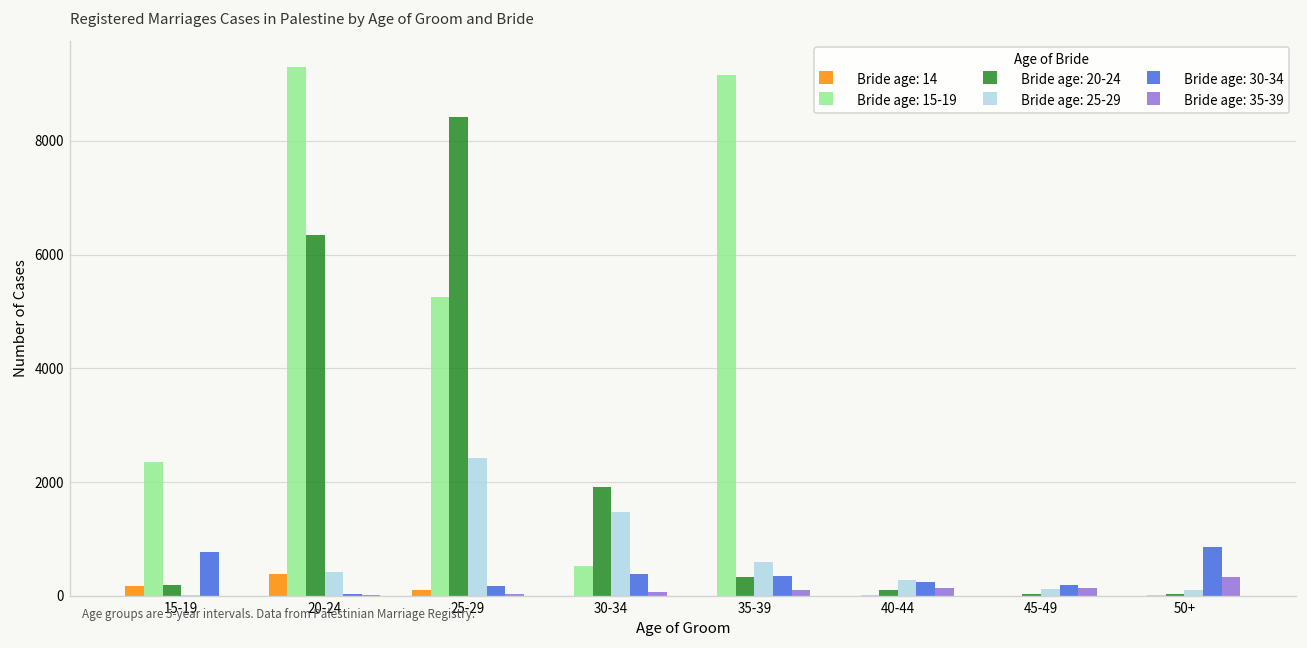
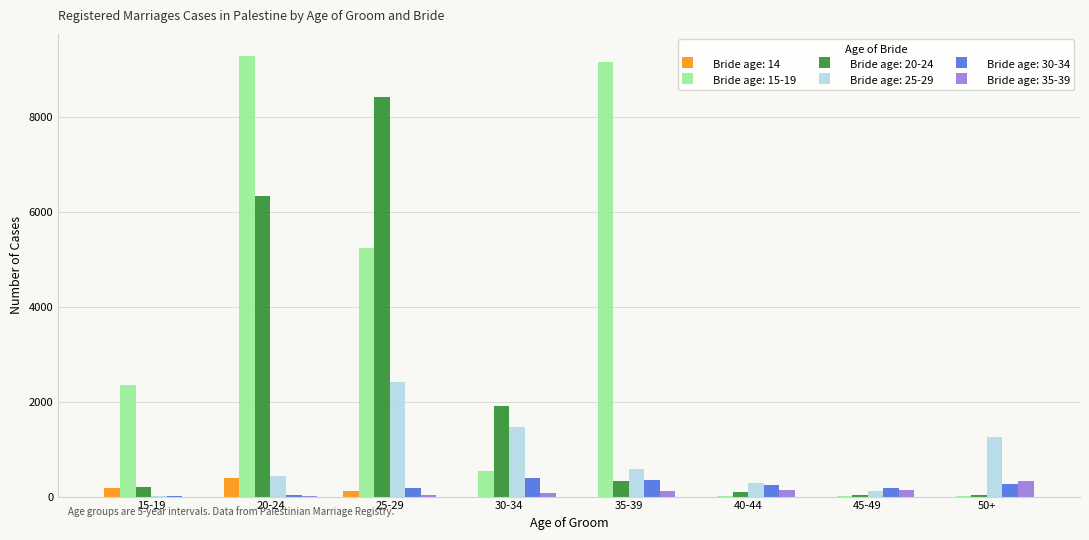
  {
    "Bride age: 14": {
      "15-19": 200,
      "20-24": 400,
      "25-29": 100,
      "35-39": 0,
      "40-44": 0,
      "45-49": 0,
      "50+": 0
    },
    "Bride age: 15-19": {
      "15-19": 2400,
      "20-24": 9300,
      "25-29": 5300,
      "30-34": 500,
      "35-39": 9200
    },
    "Bride age: 20-24": {
      "15-19": 200,
      "20-24": 6300,
      "25-29": 8400,
      "30-34": 1900,
      "35-39": 300,
      "40-44": 100
    },
    "Bride age: 25-29": {
      "20-24": 400,
      "25-29": 2400,
      "30-34": 1500,
      "35-39": 600,
      "40-44": 300,
      "45-49": 100,
-     "50+": 100
+     "50+": 1300
    },
    "Bride age: 30-34": {
-     "15-19": 800,
+     "15-19": 0,
      "25-29": 200,
      "30-34": 400,
      "35-39": 300,
      "40-44": 200,
      "45-49": 200,
-     "50+": 900
+     "50+": 300
    },
    "Bride age: 35-39": {
      "15-19": 0,
      "30-34": 100,
      "35-39": 100,
      "40-44": 100,
      "45-49": 100,
      "50+": 300
    }
  }
